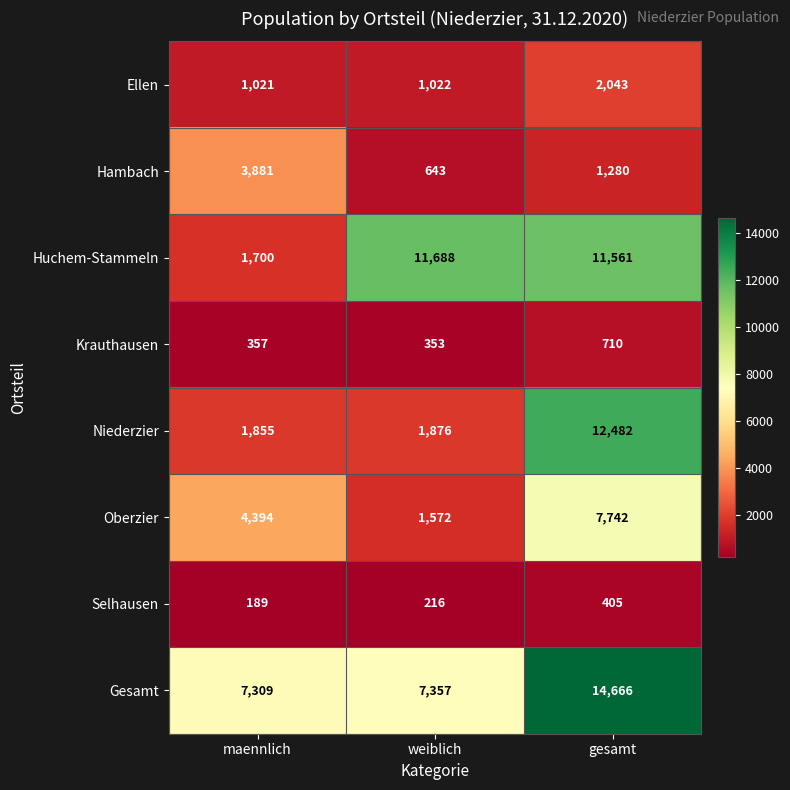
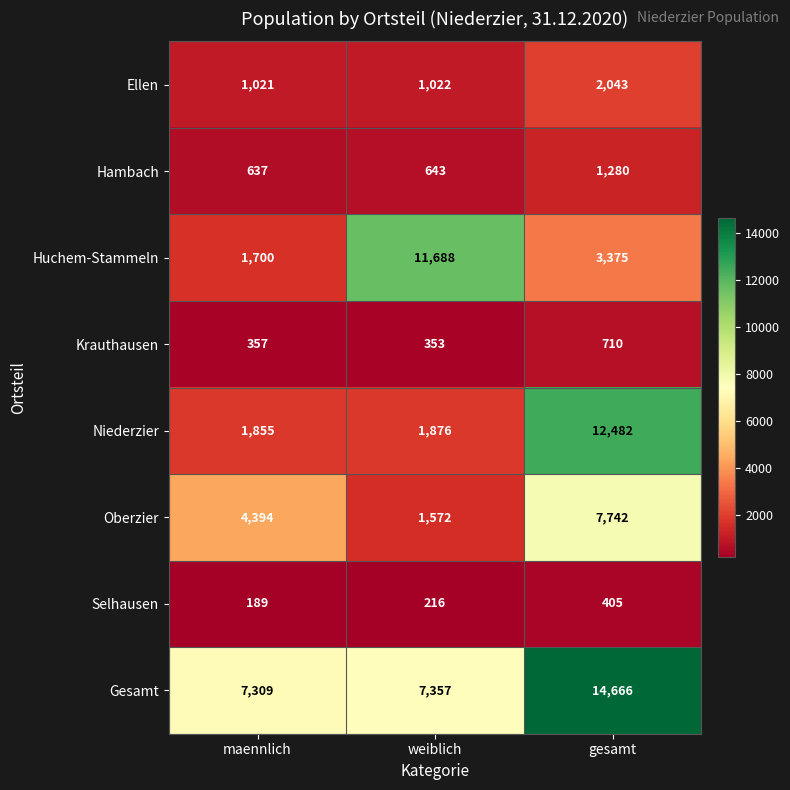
  {
    "Ellen": {
      "maennlich": "1,021",
      "weiblich": "1,022",
      "gesamt": "2,043"
    },
    "Hambach": {
-     "maennlich": "3,881",
+     "maennlich": "637",
      "weiblich": "643",
      "gesamt": "1,280"
    },
    "Huchem-Stammeln": {
      "maennlich": "1,700",
      "weiblich": "11,688",
-     "gesamt": "11,561"
+     "gesamt": "3,375"
    },
    "Krauthausen": {
      "maennlich": "357",
      "weiblich": "353",
      "gesamt": "710"
    },
    "Niederzier": {
      "maennlich": "1,855",
      "weiblich": "1,876",
      "gesamt": "12,482"
    },
    "Oberzier": {
      "maennlich": "4,394",
      "weiblich": "1,572",
      "gesamt": "7,742"
    },
    "Selhausen": {
      "maennlich": "189",
      "weiblich": "216",
      "gesamt": "405"
    },
    "Gesamt": {
      "maennlich": "7,309",
      "weiblich": "7,357",
      "gesamt": "14,666"
    }
  }
